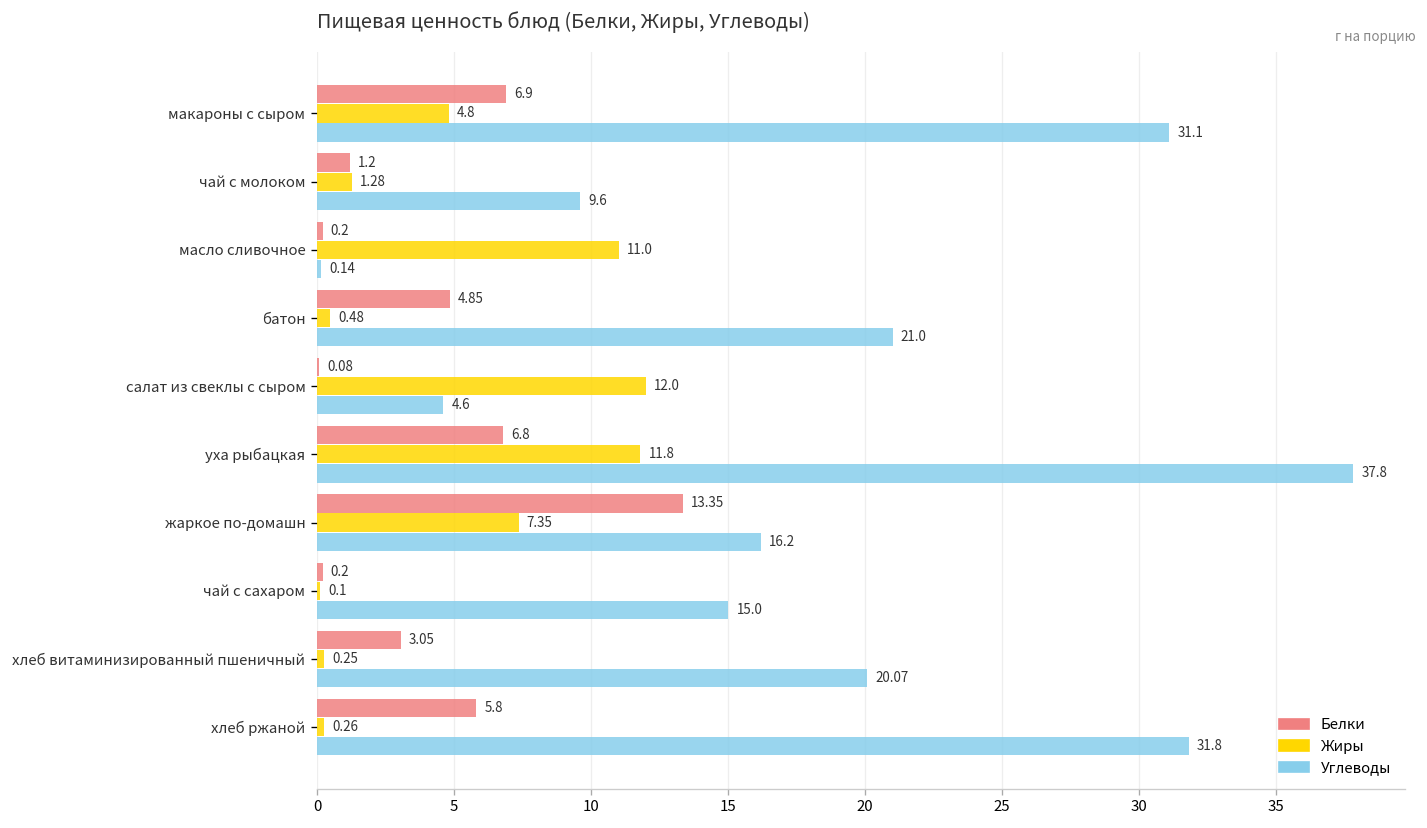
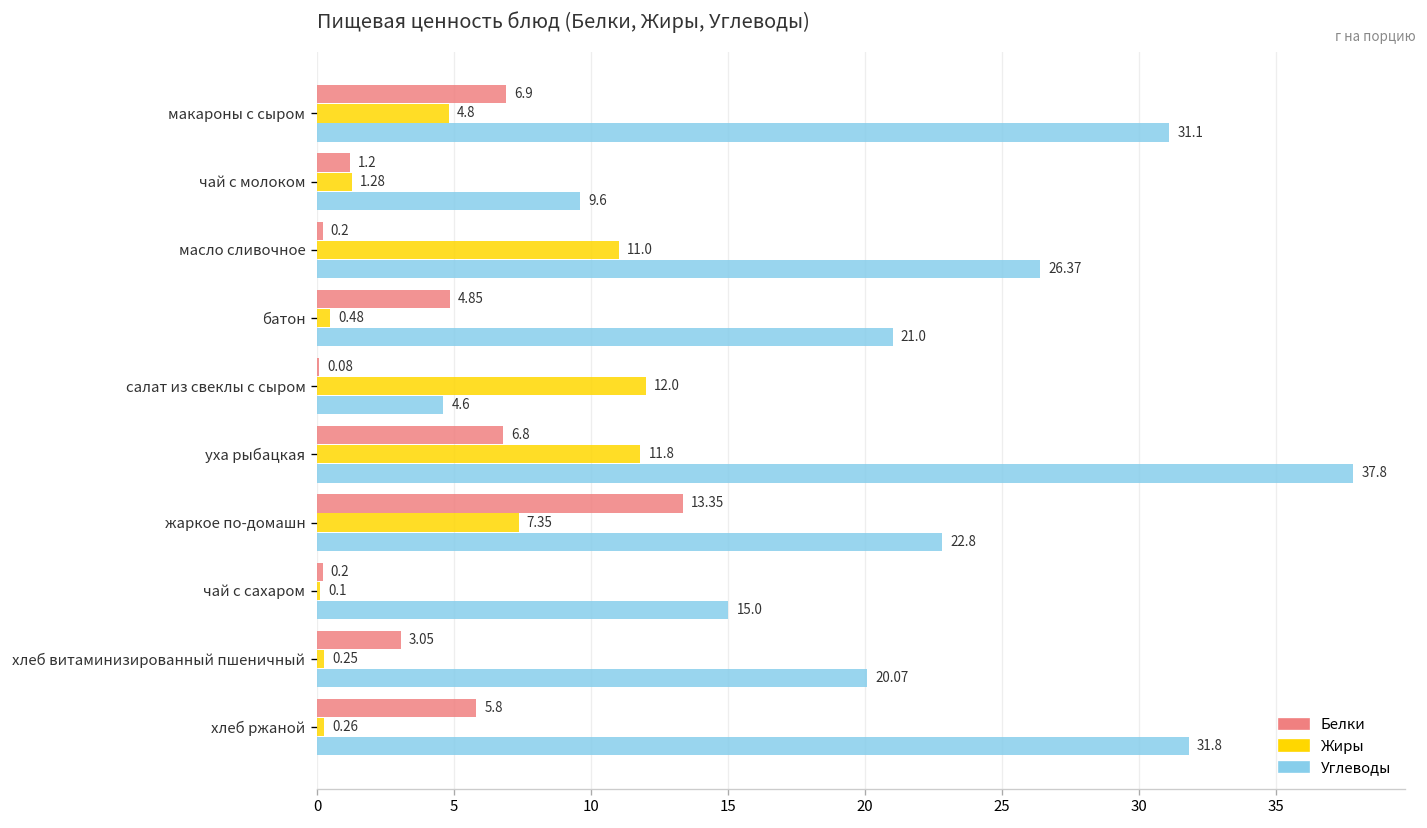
  {
    "Белки": {
      "макароны с сыром": 6.9,
      "чай с молоком": 1.2,
      "масло сливочное": 0.2,
      "батон": 4.85,
      "салат из свеклы с сыром": 0.08,
      "уха рыбацкая": 6.8,
      "жаркое по-домашн": 13.35,
      "чай с сахаром": 0.2,
      "хлеб витаминизированный пшеничный": 3.05,
      "хлеб ржаной": 5.8
    },
    "Жиры": {
      "макароны с сыром": 4.8,
      "чай с молоком": 1.28,
      "масло сливочное": 11.0,
      "батон": 0.48,
      "салат из свеклы с сыром": 12.0,
      "уха рыбацкая": 11.8,
      "жаркое по-домашн": 7.35,
      "чай с сахаром": 0.1,
      "хлеб витаминизированный пшеничный": 0.25,
      "хлеб ржаной": 0.26
    },
    "Углеводы": {
      "макароны с сыром": 31.1,
      "чай с молоком": 9.6,
-     "масло сливочное": 0.14,
+     "масло сливочное": 26.37,
      "батон": 21.0,
      "салат из свеклы с сыром": 4.6,
      "уха рыбацкая": 37.8,
-     "жаркое по-домашн": 16.2,
+     "жаркое по-домашн": 22.8,
      "чай с сахаром": 15.0,
      "хлеб витаминизированный пшеничный": 20.07,
      "хлеб ржаной": 31.8
    }
  }
